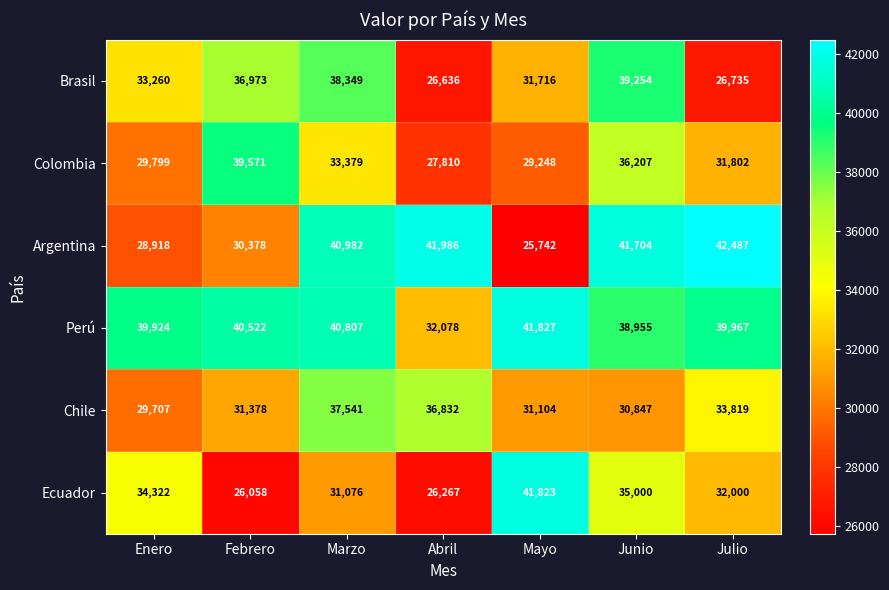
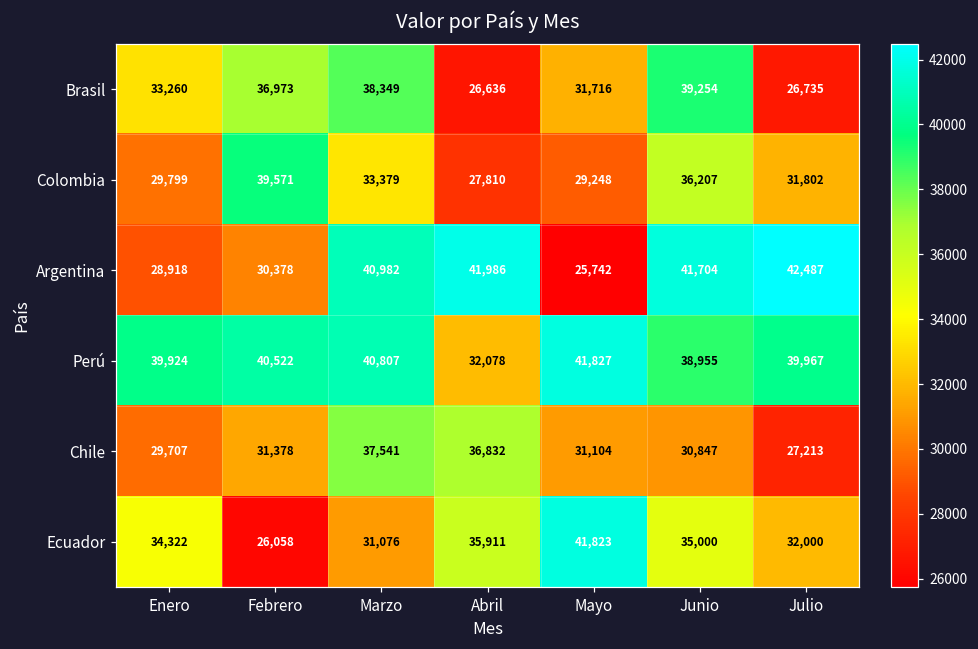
  {
    "Brasil": {
      "Enero": "33,260",
      "Febrero": "36,973",
      "Marzo": "38,349",
      "Abril": "26,636",
      "Mayo": "31,716",
      "Junio": "39,254",
      "Julio": "26,735"
    },
    "Colombia": {
      "Enero": "29,799",
      "Febrero": "39,571",
      "Marzo": "33,379",
      "Abril": "27,810",
      "Mayo": "29,248",
      "Junio": "36,207",
      "Julio": "31,802"
    },
    "Argentina": {
      "Enero": "28,918",
      "Febrero": "30,378",
      "Marzo": "40,982",
      "Abril": "41,986",
      "Mayo": "25,742",
      "Junio": "41,704",
      "Julio": "42,487"
    },
    "Perú": {
      "Enero": "39,924",
      "Febrero": "40,522",
      "Marzo": "40,807",
      "Abril": "32,078",
      "Mayo": "41,827",
      "Junio": "38,955",
      "Julio": "39,967"
    },
    "Chile": {
      "Enero": "29,707",
      "Febrero": "31,378",
      "Marzo": "37,541",
      "Abril": "36,832",
      "Mayo": "31,104",
      "Junio": "30,847",
-     "Julio": "33,819"
+     "Julio": "27,213"
    },
    "Ecuador": {
      "Enero": "34,322",
      "Febrero": "26,058",
      "Marzo": "31,076",
-     "Abril": "26,267",
+     "Abril": "35,911",
      "Mayo": "41,823",
      "Junio": "35,000",
      "Julio": "32,000"
    }
  }
